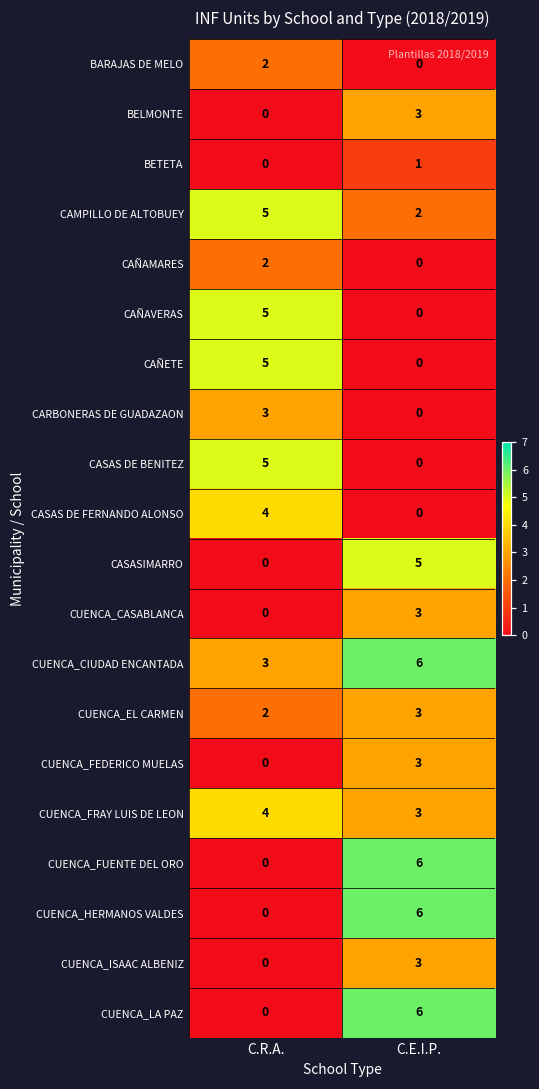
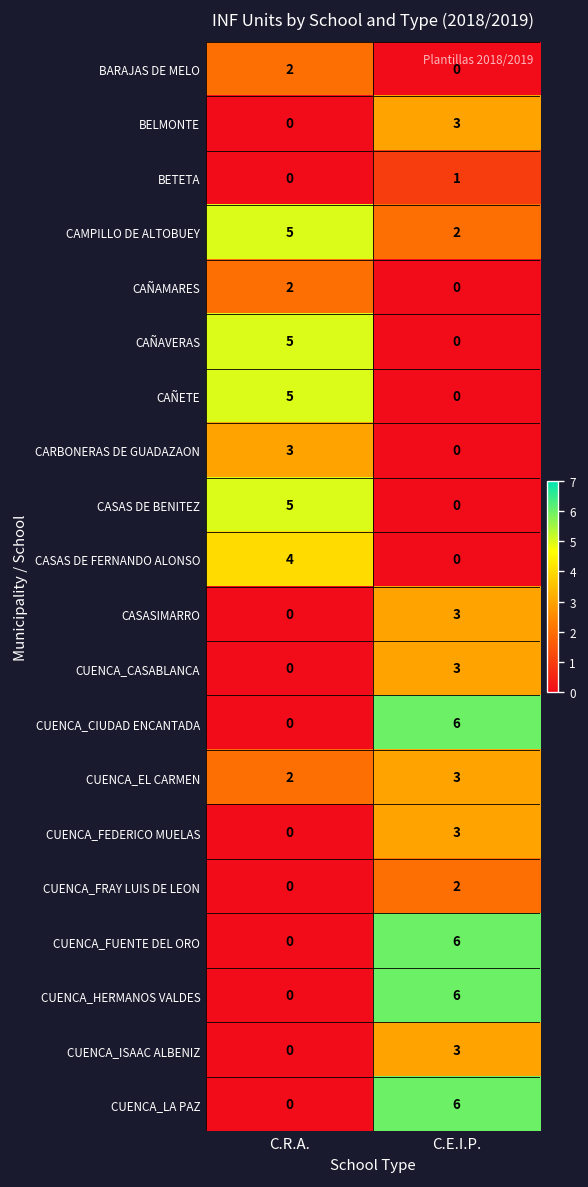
  {
    "BARAJAS DE MELO": {
      "C.R.A.": 2
    },
    "BELMONTE": {
      "C.R.A.": 0,
      "C.E.I.P.": 3
    },
    "BETETA": {
      "C.R.A.": 0,
      "C.E.I.P.": 1
    },
    "CAMPILLO DE ALTOBUEY": {
      "C.R.A.": 5,
      "C.E.I.P.": 2
    },
    "CAÑAMARES": {
      "C.R.A.": 2,
      "C.E.I.P.": 0
    },
    "CAÑAVERAS": {
      "C.R.A.": 5,
      "C.E.I.P.": 0
    },
    "CAÑETE": {
      "C.R.A.": 5,
      "C.E.I.P.": 0
    },
    "CARBONERAS DE GUADAZAON": {
      "C.R.A.": 3,
      "C.E.I.P.": 0
    },
    "CASAS DE BENITEZ": {
      "C.R.A.": 5,
      "C.E.I.P.": 0
    },
    "CASAS DE FERNANDO ALONSO": {
      "C.R.A.": 4,
      "C.E.I.P.": 0
    },
    "CASASIMARRO": {
      "C.R.A.": 0,
-     "C.E.I.P.": 5
+     "C.E.I.P.": 3
    },
    "CUENCA_CASABLANCA": {
      "C.R.A.": 0,
      "C.E.I.P.": 3
    },
    "CUENCA_CIUDAD ENCANTADA": {
-     "C.R.A.": 3,
+     "C.R.A.": 0,
      "C.E.I.P.": 6
    },
    "CUENCA_EL CARMEN": {
      "C.R.A.": 2,
      "C.E.I.P.": 3
    },
    "CUENCA_FEDERICO MUELAS": {
      "C.R.A.": 0,
      "C.E.I.P.": 3
    },
    "CUENCA_FRAY LUIS DE LEON": {
-     "C.R.A.": 4,
-     "C.E.I.P.": 3
+     "C.R.A.": 0,
+     "C.E.I.P.": 2
    },
    "CUENCA_FUENTE DEL ORO": {
      "C.R.A.": 0,
      "C.E.I.P.": 6
    },
    "CUENCA_HERMANOS VALDES": {
      "C.R.A.": 0,
      "C.E.I.P.": 6
    },
    "CUENCA_ISAAC ALBENIZ": {
      "C.R.A.": 0,
      "C.E.I.P.": 3
    },
    "CUENCA_LA PAZ": {
      "C.R.A.": 0,
      "C.E.I.P.": 6
    }
  }
